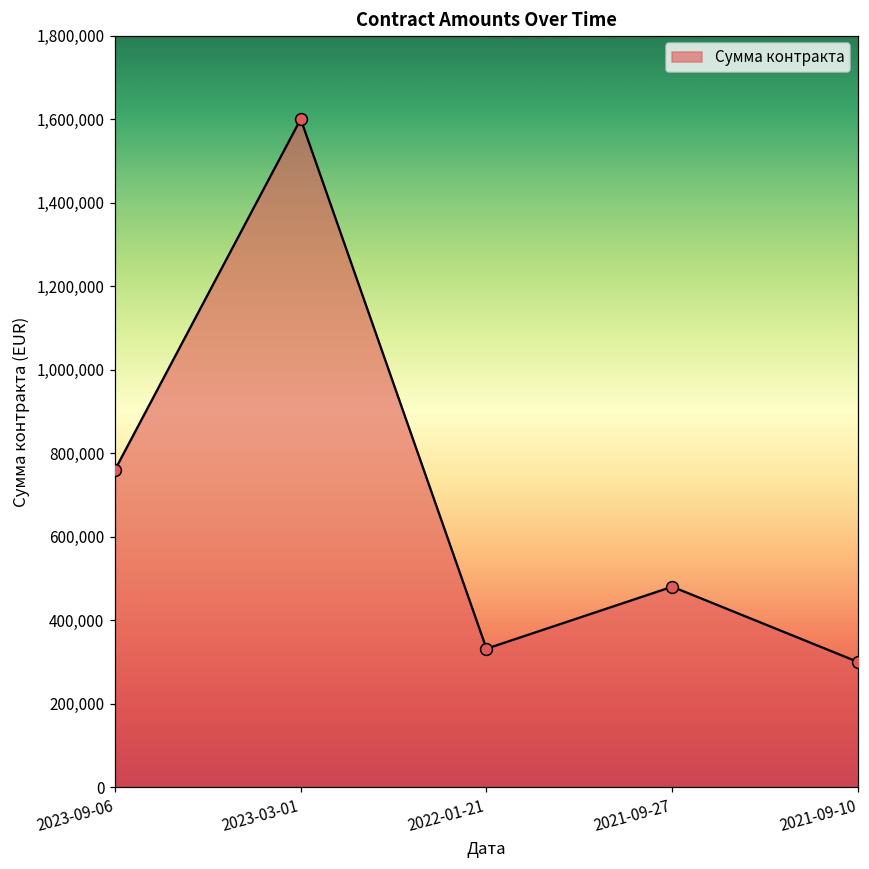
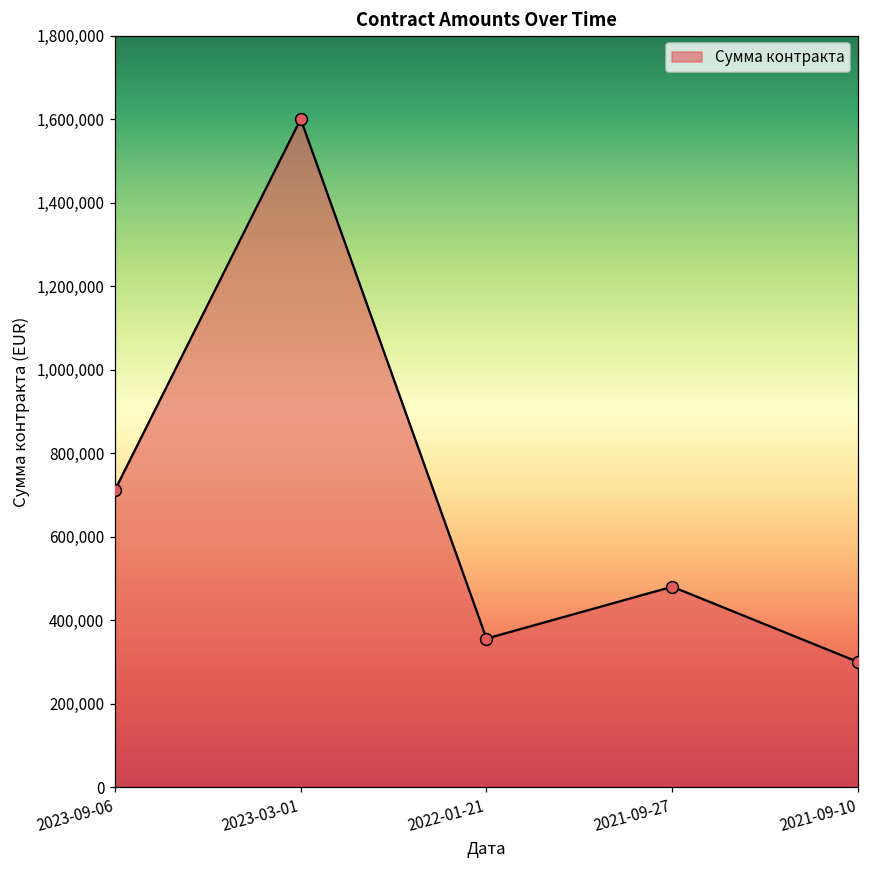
  {
-   "2023-09-06": "760,000",
+   "2023-09-06": "710,000",
    "2023-03-01": "1,600,000",
-   "2022-01-21": "330,000",
+   "2022-01-21": "360,000",
    "2021-09-27": "480,000",
    "2021-09-10": "300,000"
  }
